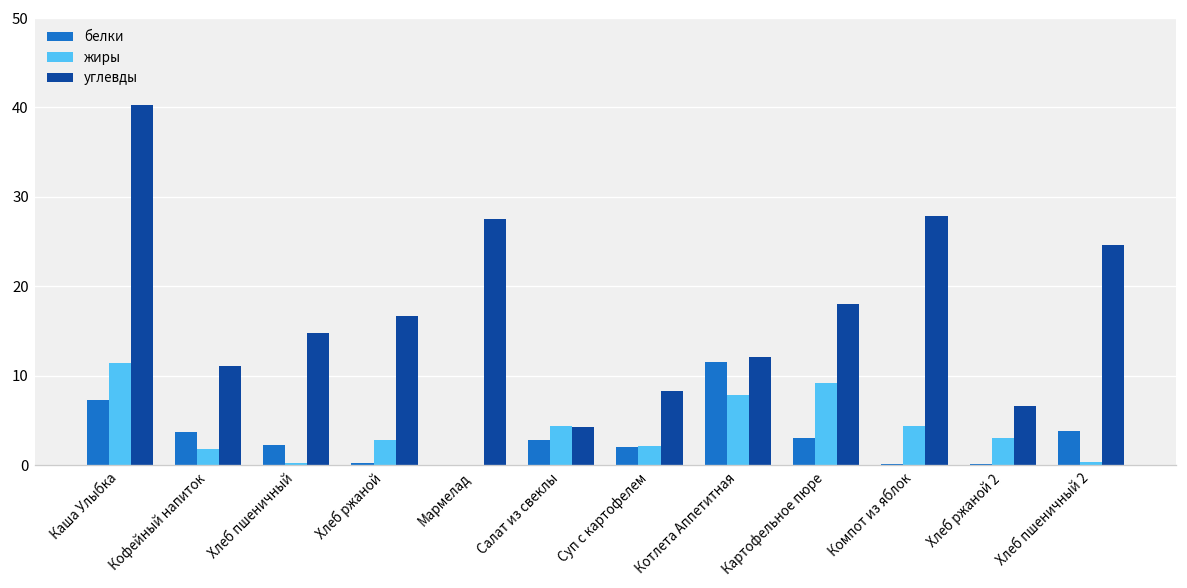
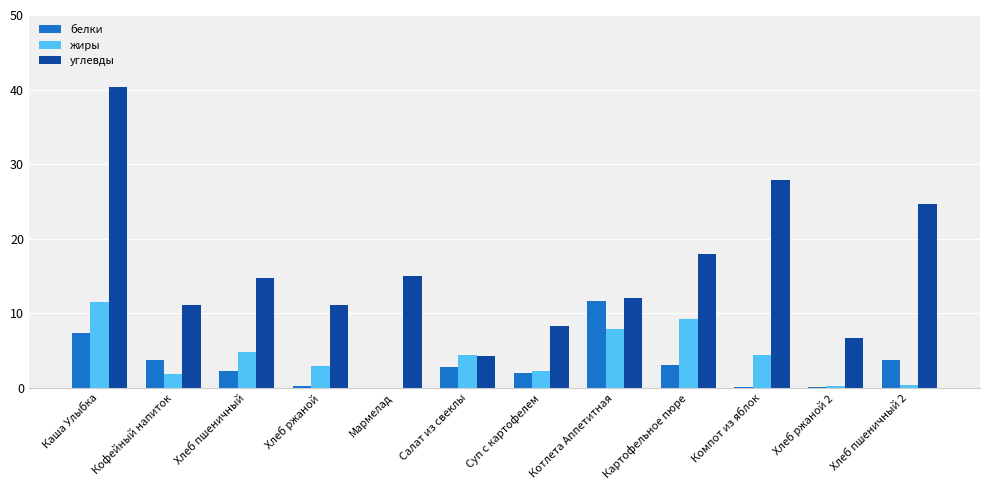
  {
    "белки": {
      "Каша Улыбка": 7,
      "Кофейный напиток": 4,
      "Хлеб пшеничный": 2,
      "Мармелад": 0,
      "Салат из свеклы": 3,
      "Суп с картофелем": 2,
      "Котлета Аппетитная": 12,
      "Картофельное пюре": 3,
      "Хлеб пшеничный 2": 4
    },
    "жиры": {
      "Каша Улыбка": 12,
      "Кофейный напиток": 2,
-     "Хлеб пшеничный": 0,
+     "Хлеб пшеничный": 5,
      "Хлеб ржаной": 3,
      "Мармелад": 0,
      "Салат из свеклы": 4,
      "Суп с картофелем": 2,
      "Котлета Аппетитная": 8,
      "Картофельное пюре": 9,
      "Компот из яблок": 4,
-     "Хлеб ржаной 2": 3,
+     "Хлеб ржаной 2": 0,
      "Хлеб пшеничный 2": 0
    },
    "углевды": {
      "Каша Улыбка": 40,
      "Кофейный напиток": 11,
      "Хлеб пшеничный": 15,
-     "Хлеб ржаной": 17,
-     "Мармелад": 28,
+     "Хлеб ржаной": 11,
+     "Мармелад": 15,
      "Салат из свеклы": 4,
      "Суп с картофелем": 8,
      "Котлета Аппетитная": 12,
      "Картофельное пюре": 18,
      "Компот из яблок": 28,
      "Хлеб ржаной 2": 7,
      "Хлеб пшеничный 2": 25
    }
  }
